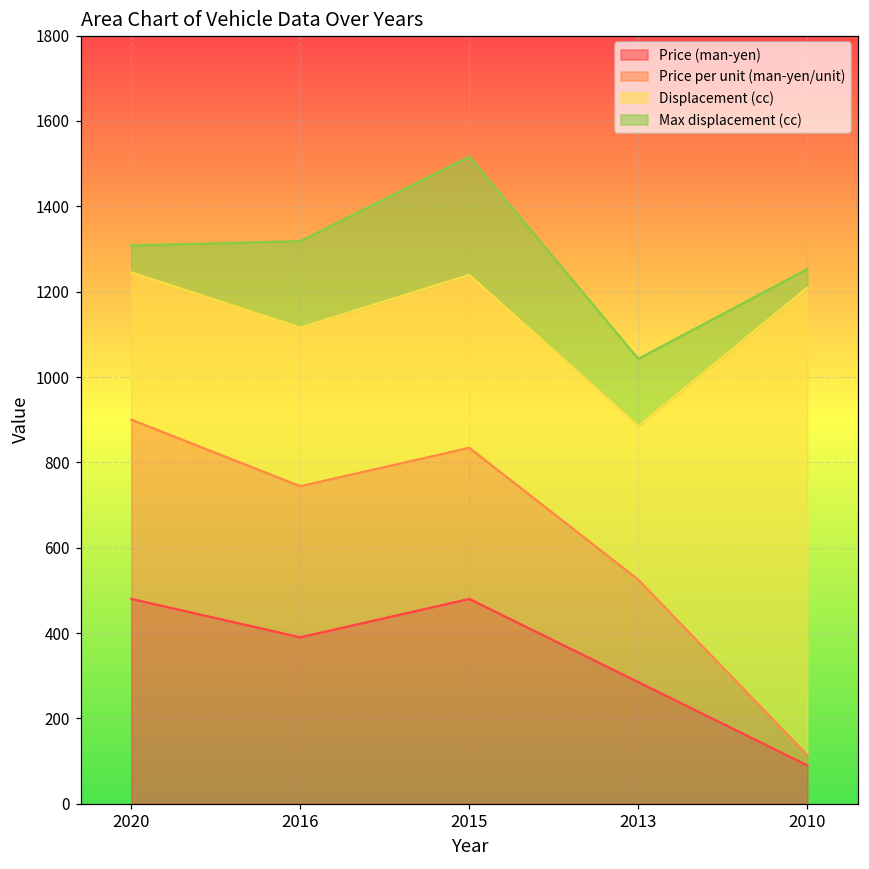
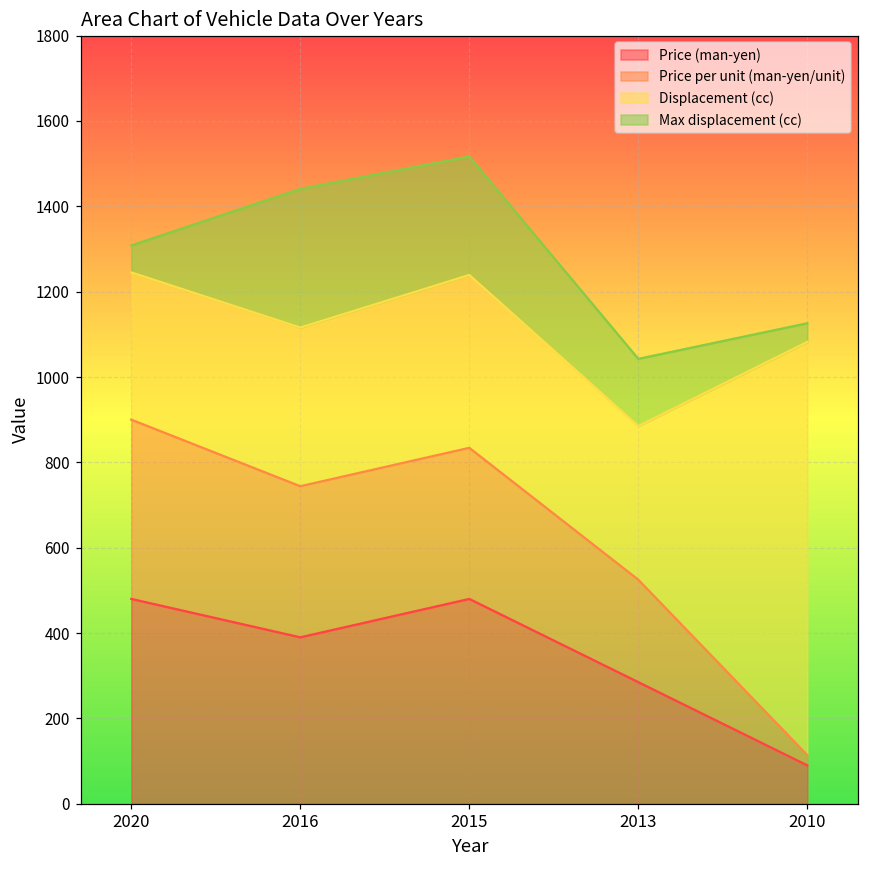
  {
    "Displacement (cc)": {
      "2020": 350,
      "2016": 370,
      "2015": 410,
      "2013": 360,
-     "2010": 1100
+     "2010": 970
    },
    "Max displacement (cc)": {
      "2020": 60,
-     "2016": 200,
+     "2016": 330,
      "2015": 280,
      "2013": 160,
      "2010": 40
    }
  }
